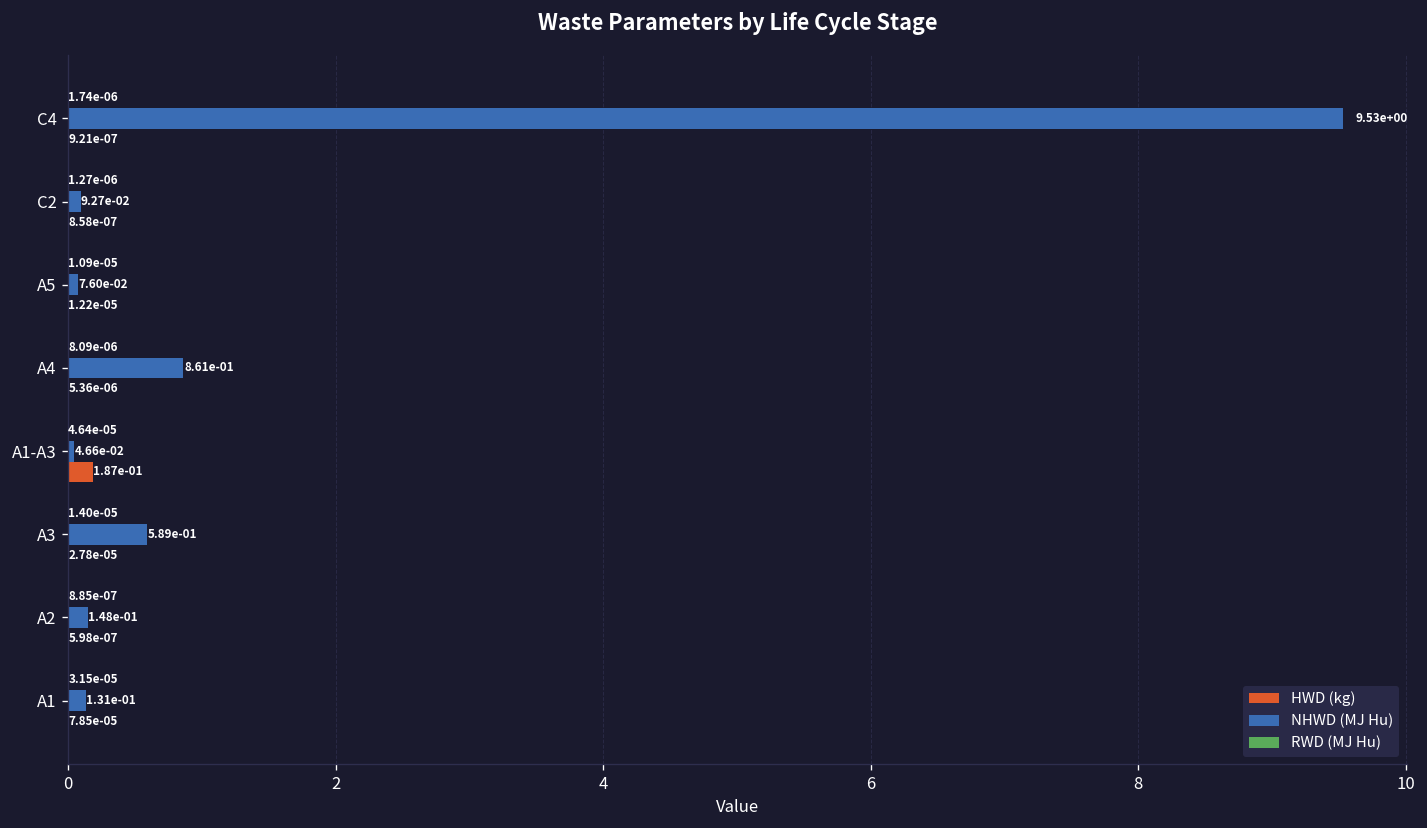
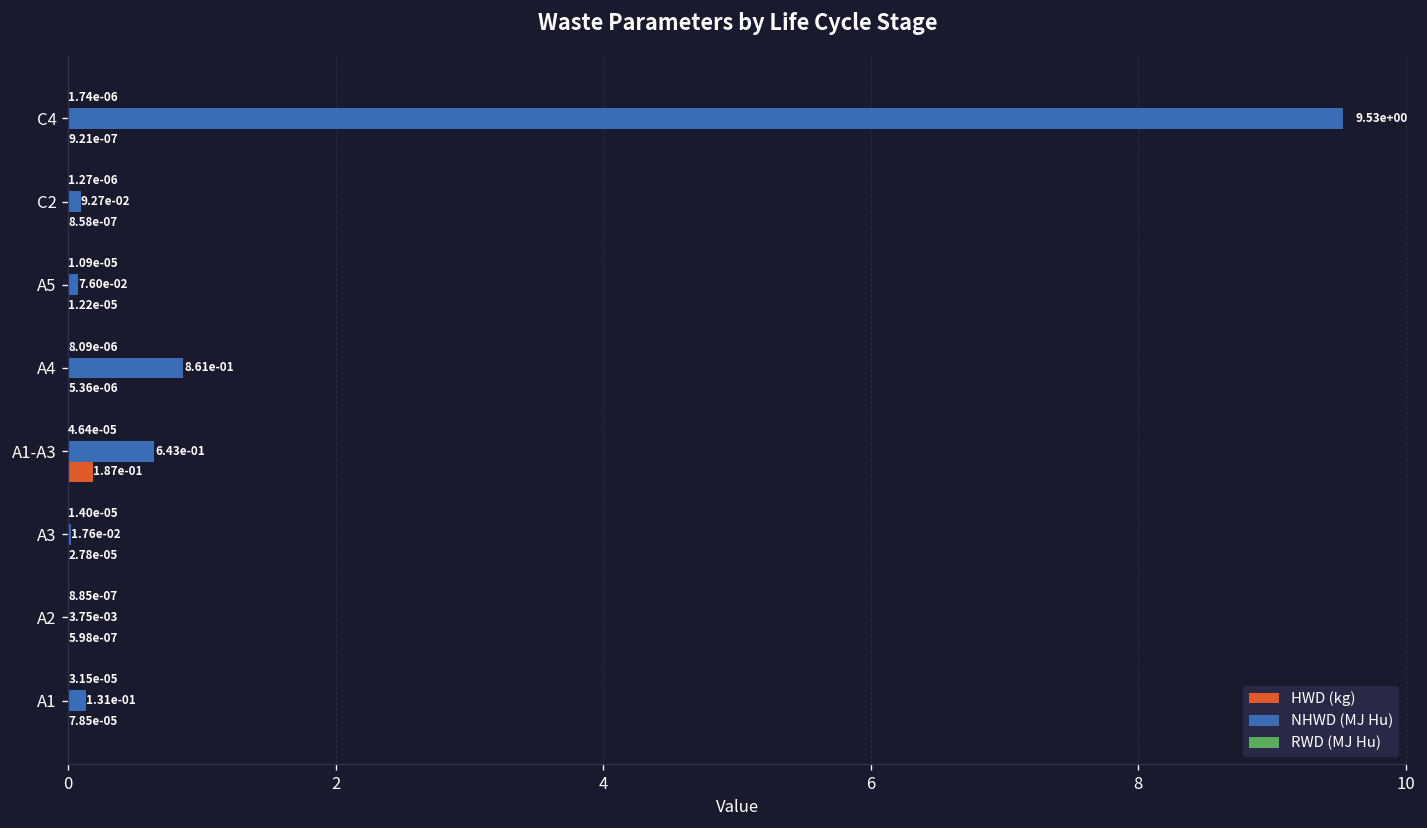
  {
    "HWD (kg)": {
      "C4": "9.21e-07",
      "C2": "8.58e-07",
      "A5": "1.22e-05",
      "A4": "5.36e-06",
      "A1-A3": "1.87e-01",
      "A3": "2.78e-05",
      "A2": "5.98e-07",
      "A1": "7.85e-05"
    },
    "NHWD (MJ Hu)": {
      "C4": "9.53e+00",
      "C2": "9.27e-02",
      "A5": "7.60e-02",
      "A4": "8.61e-01",
-     "A1-A3": "4.66e-02",
-     "A3": "5.89e-01",
-     "A2": "1.48e-01",
+     "A1-A3": "6.43e-01",
+     "A3": "1.76e-02",
+     "A2": "3.75e-03",
      "A1": "1.31e-01"
    },
    "RWD (MJ Hu)": {
      "C4": "1.74e-06",
      "C2": "1.27e-06",
      "A5": "1.09e-05",
      "A4": "8.09e-06",
      "A1-A3": "4.64e-05",
      "A3": "1.40e-05",
      "A2": "8.85e-07",
      "A1": "3.15e-05"
    }
  }
